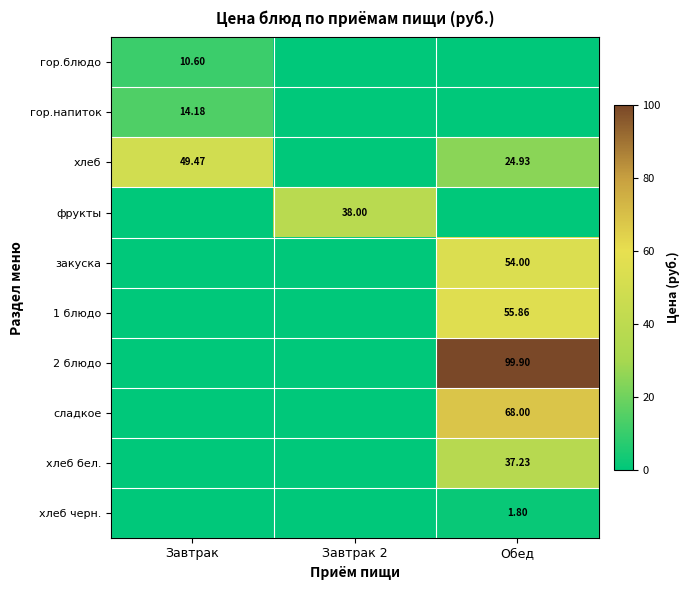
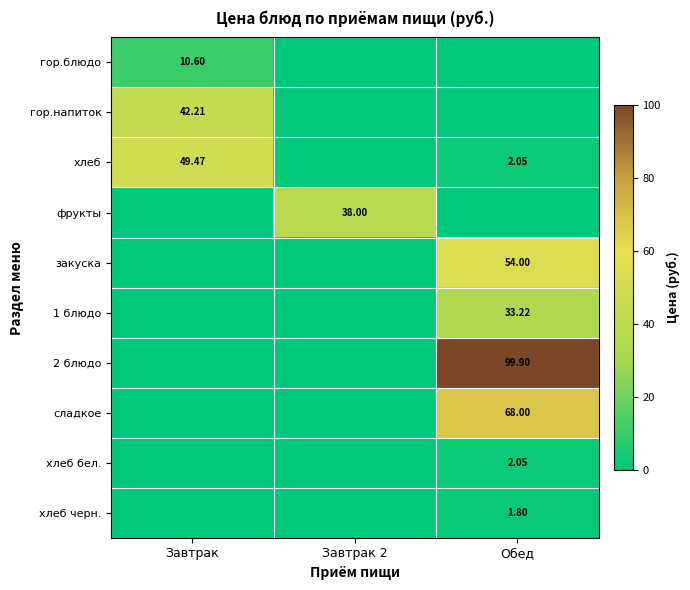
  {
    "гор.блюдо": {
      "Завтрак": 10.60
    },
    "гор.напиток": {
-     "Завтрак": 14.18
+     "Завтрак": 42.21
    },
    "хлеб": {
      "Завтрак": 49.47,
-     "Обед": 24.93
+     "Обед": 2.05
    },
    "фрукты": {
      "Завтрак 2": 38.00
    },
    "закуска": {
      "Обед": 54.00
    },
    "1 блюдо": {
-     "Обед": 55.86
+     "Обед": 33.22
    },
    "2 блюдо": {
      "Обед": 99.90
    },
    "сладкое": {
      "Обед": 68.00
    },
    "хлеб бел.": {
-     "Обед": 37.23
+     "Обед": 2.05
    },
    "хлеб черн.": {
      "Обед": 1.80
    }
  }
